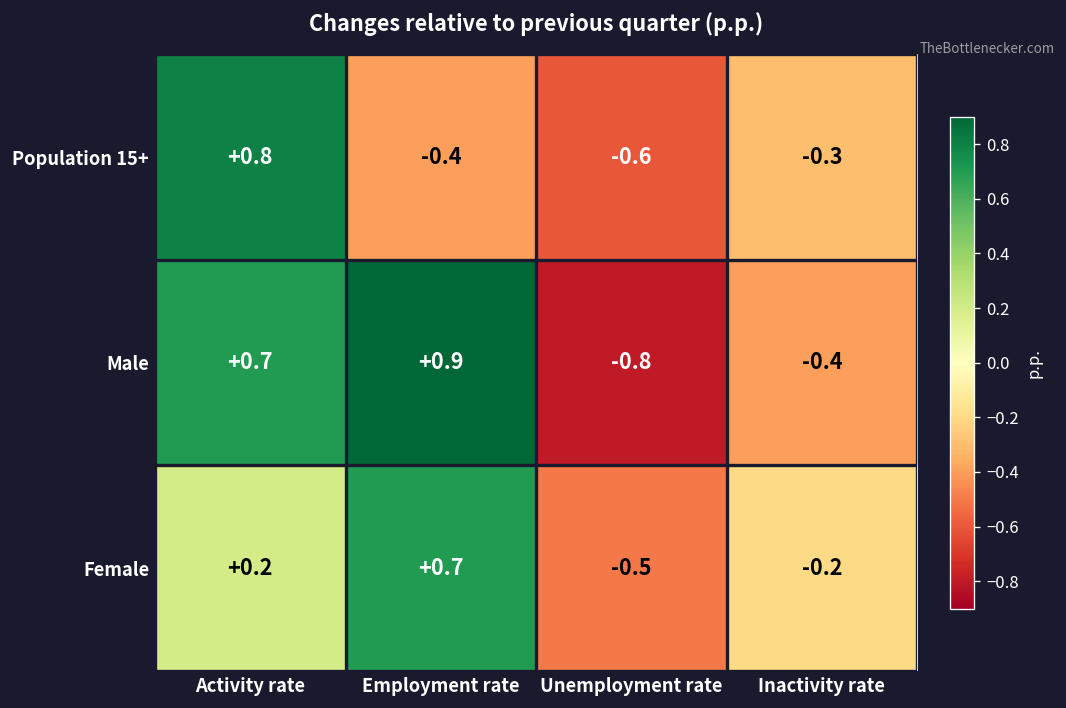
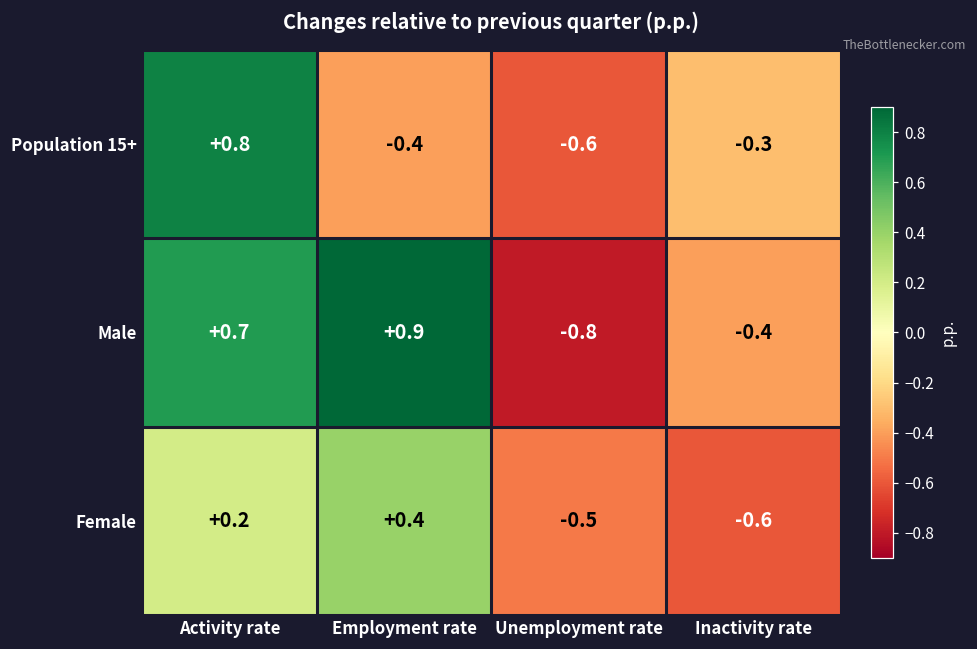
  {
    "Population 15+": {
      "Activity rate": "+0.8",
      "Employment rate": "-0.4",
      "Unemployment rate": "-0.6",
      "Inactivity rate": "-0.3"
    },
    "Male": {
      "Activity rate": "+0.7",
      "Employment rate": "+0.9",
      "Unemployment rate": "-0.8",
      "Inactivity rate": "-0.4"
    },
    "Female": {
      "Activity rate": "+0.2",
-     "Employment rate": "+0.7",
+     "Employment rate": "+0.4",
      "Unemployment rate": "-0.5",
-     "Inactivity rate": "-0.2"
+     "Inactivity rate": "-0.6"
    }
  }
